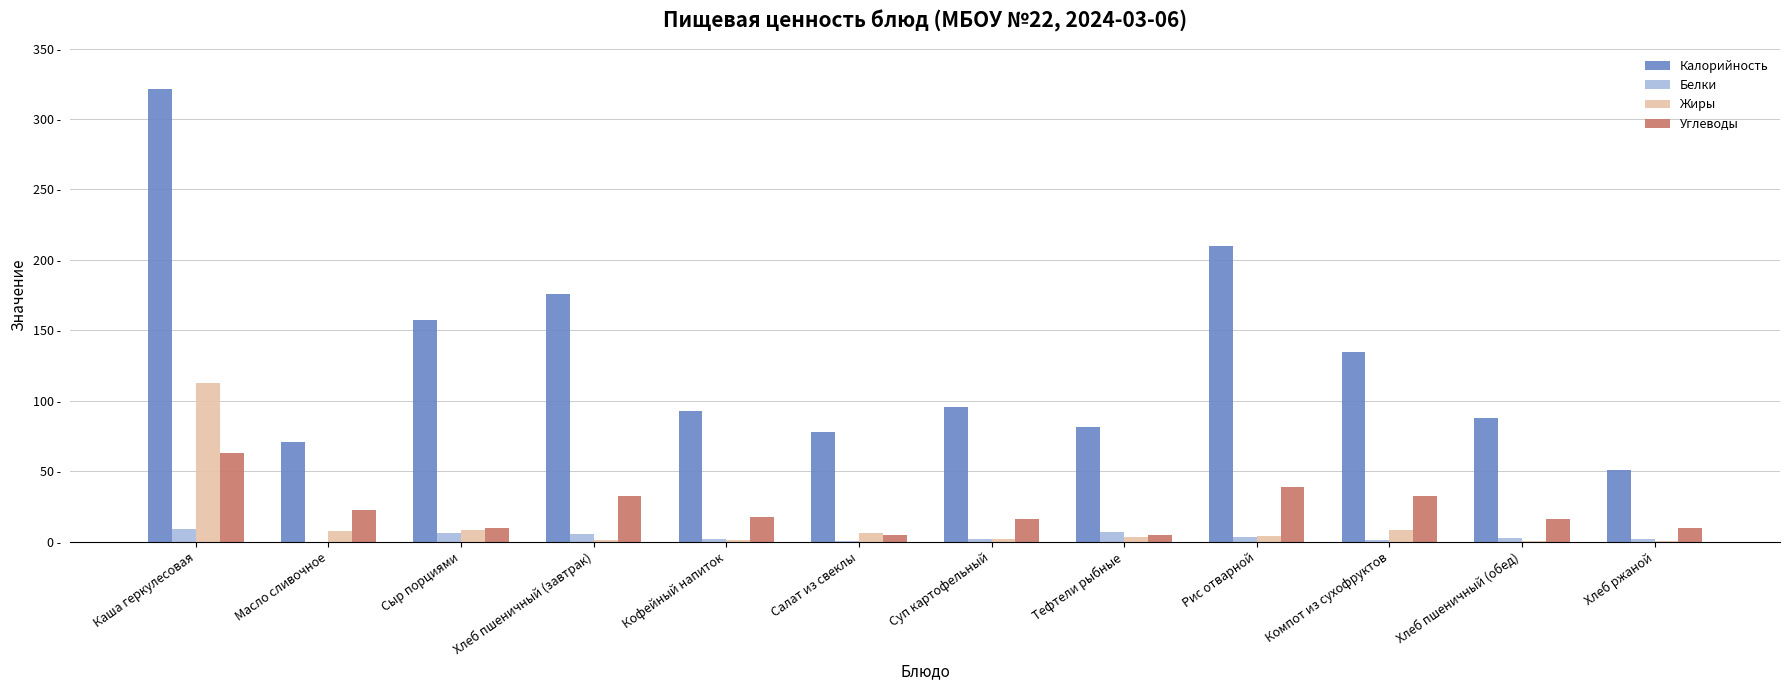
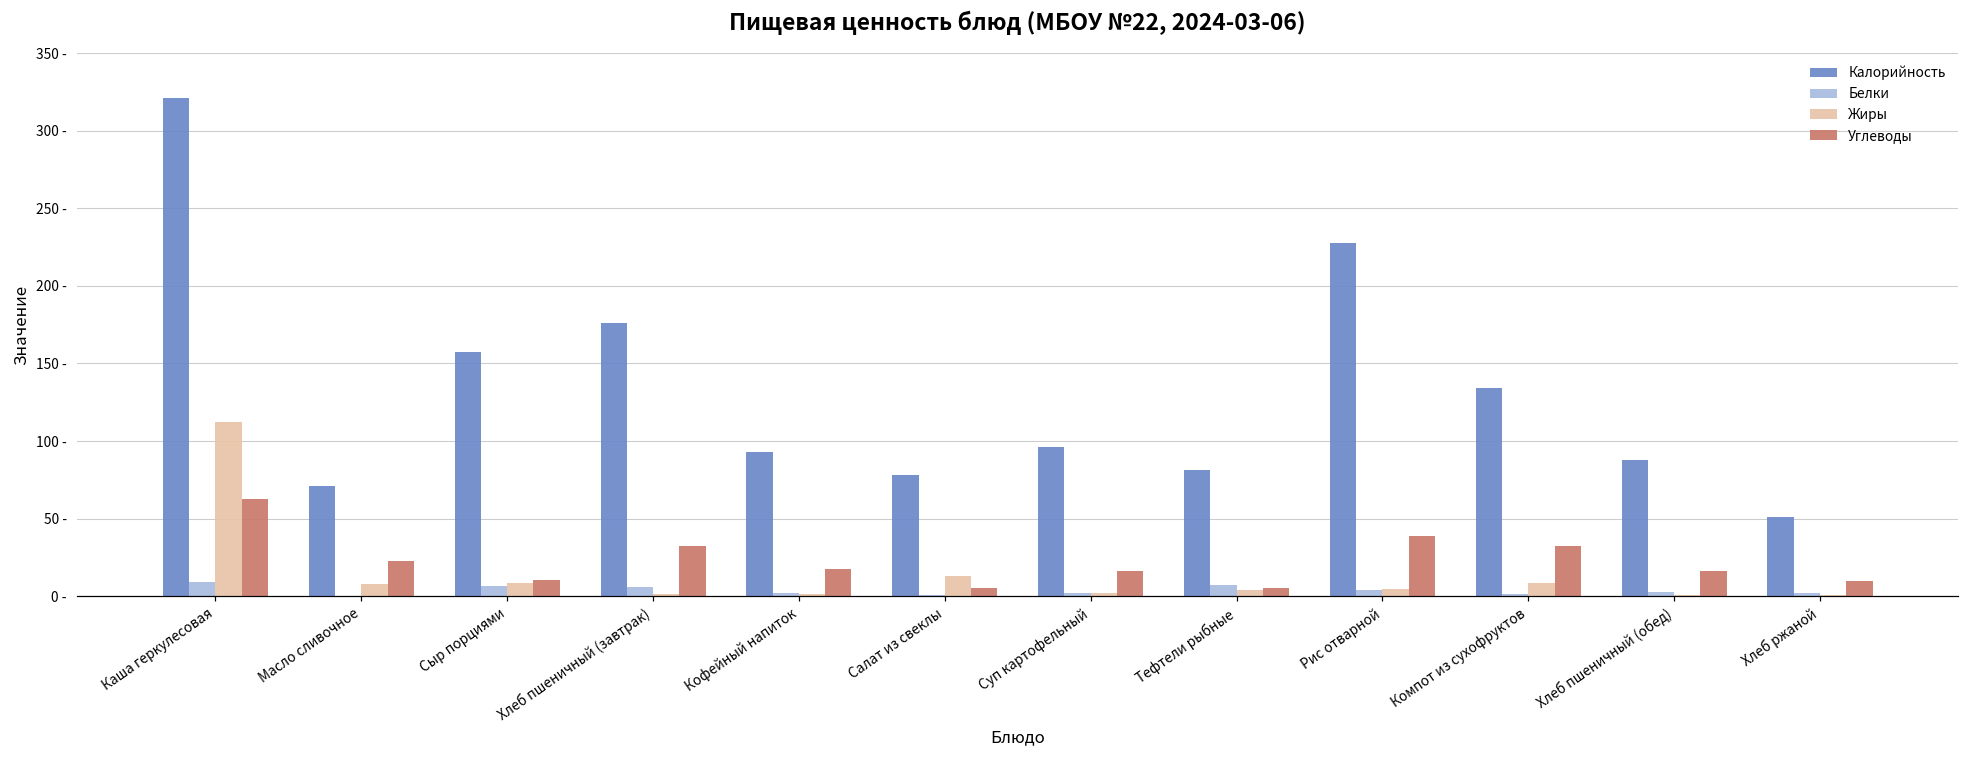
  {
    "Калорийность": {
      "Каша геркулесовая": "321 -",
      "Масло сливочное": "71 -",
      "Сыр порциями": "157 -",
      "Хлеб пшеничный (завтрак)": "176 -",
      "Кофейный напиток": "93 -",
      "Салат из свеклы": "78 -",
      "Суп картофельный": "96 -",
      "Тефтели рыбные": "81 -",
-     "Рис отварной": "210 -",
+     "Рис отварной": "228 -",
      "Компот из сухофруктов": "135 -",
      "Хлеб пшеничный (обед)": "88 -",
      "Хлеб ржаной": "51 -"
    },
    "Белки": {
      "Каша геркулесовая": "9 -",
      "Сыр порциями": "6 -",
      "Хлеб пшеничный (завтрак)": "6 -",
      "Кофейный напиток": "2 -",
      "Суп картофельный": "2 -",
      "Тефтели рыбные": "7 -",
      "Рис отварной": "4 -",
      "Хлеб пшеничный (обед)": "3 -",
      "Хлеб ржаной": "2 -"
    },
    "Жиры": {
      "Каша геркулесовая": "113 -",
      "Масло сливочное": "8 -",
      "Сыр порциями": "9 -",
-     "Салат из свеклы": "6 -",
+     "Салат из свеклы": "13 -",
      "Суп картофельный": "2 -",
      "Тефтели рыбные": "4 -",
      "Рис отварной": "4 -",
      "Компот из сухофруктов": "8 -"
    },
    "Углеводы": {
      "Каша геркулесовая": "63 -",
      "Масло сливочное": "23 -",
      "Сыр порциями": "10 -",
      "Хлеб пшеничный (завтрак)": "33 -",
      "Кофейный напиток": "17 -",
      "Салат из свеклы": "5 -",
      "Суп картофельный": "16 -",
      "Тефтели рыбные": "5 -",
      "Рис отварной": "39 -",
      "Компот из сухофруктов": "32 -",
      "Хлеб пшеничный (обед)": "16 -",
      "Хлеб ржаной": "10 -"
    }
  }
